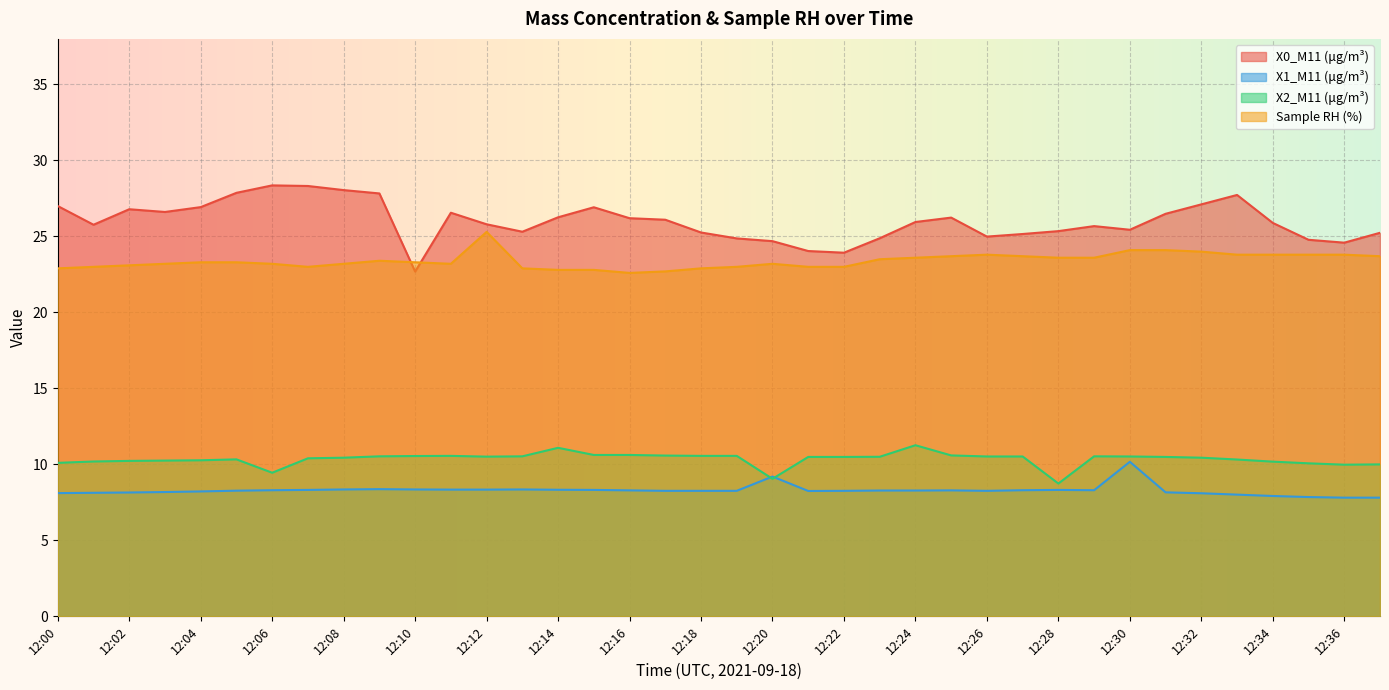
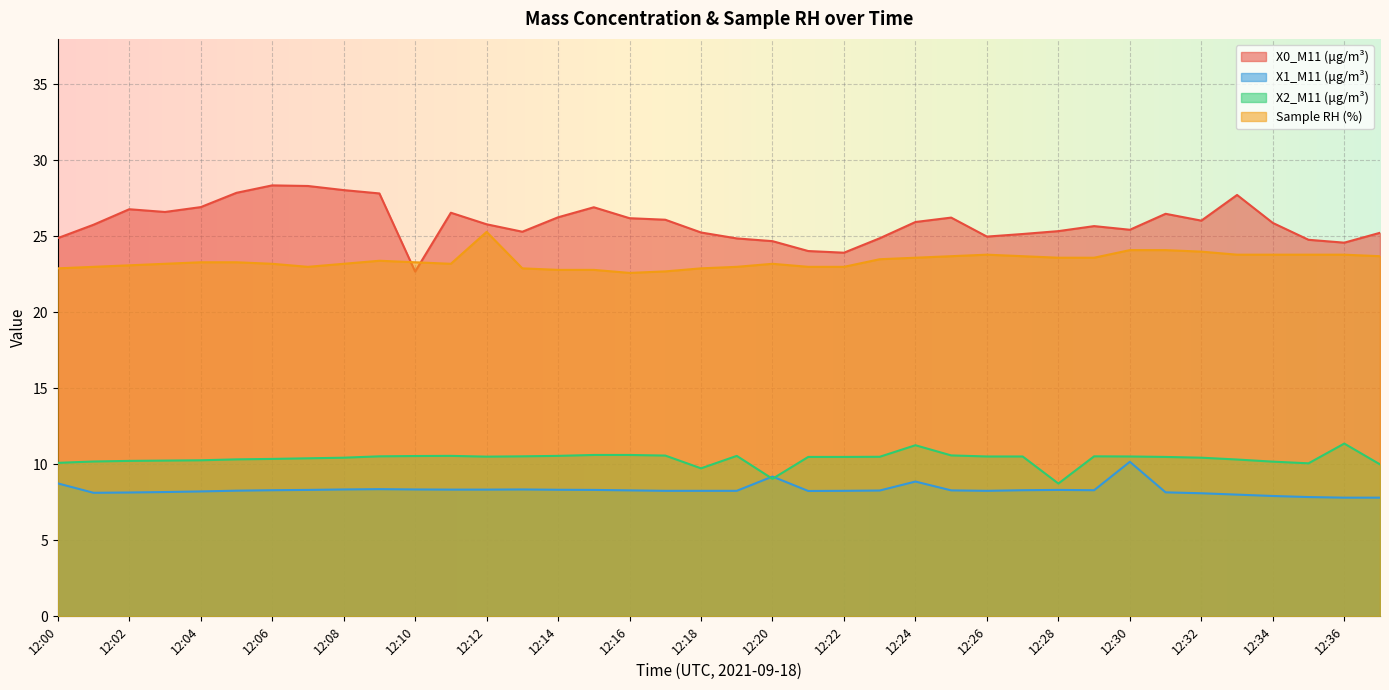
  {
    "X0_M11 (μg/m³)": {
-     "12:00": 27.0,
+     "12:00": 24.9,
      "12:02": 26.8,
      "12:04": 26.9,
      "12:06": 28.4,
      "12:08": 28.1,
      "12:10": 22.7,
      "12:12": 25.8,
      "12:14": 26.3,
      "12:16": 26.2,
      "12:18": 25.3,
      "12:20": 24.7,
      "12:22": 23.9,
      "12:24": 26.0,
      "12:26": 25.0,
      "12:28": 25.4,
      "12:30": 25.4,
-     "12:32": 27.1,
+     "12:32": 26.0,
      "12:34": 25.9,
      "12:36": 24.6
    },
    "X1_M11 (μg/m³)": {
-     "12:00": 8.1,
+     "12:00": 8.8,
      "12:02": 8.2,
      "12:04": 8.2,
      "12:06": 8.3,
      "12:08": 8.4,
      "12:10": 8.4,
      "12:12": 8.3,
      "12:14": 8.3,
      "12:16": 8.3,
      "12:18": 8.3,
      "12:22": 8.3,
-     "12:24": 8.3,
+     "12:24": 8.9,
      "12:26": 8.3,
      "12:28": 8.3,
      "12:30": 10.2,
      "12:32": 8.1,
      "12:34": 7.9,
      "12:36": 7.8
    },
    "X2_M11 (μg/m³)": {
      "12:00": 10.1,
      "12:02": 10.2,
      "12:04": 10.3,
-     "12:06": 9.5,
+     "12:06": 10.4,
      "12:08": 10.4,
      "12:10": 10.6,
      "12:12": 10.5,
-     "12:14": 11.1,
+     "12:14": 10.6,
      "12:16": 10.6,
-     "12:18": 10.6,
+     "12:18": 9.7,
      "12:22": 10.5,
      "12:24": 11.3,
      "12:26": 10.5,
      "12:28": 8.7,
      "12:30": 10.5,
      "12:32": 10.4,
      "12:34": 10.2,
-     "12:36": 10.0
+     "12:36": 11.4
    },
    "Sample RH (%)": {
      "12:00": 22.9,
      "12:02": 23.1,
      "12:04": 23.3,
      "12:06": 23.2,
      "12:08": 23.2,
      "12:10": 23.3,
      "12:12": 25.3,
      "12:14": 22.8,
      "12:16": 22.6,
      "12:18": 22.9,
      "12:20": 23.2,
      "12:22": 23.0,
      "12:24": 23.6,
      "12:26": 23.8,
      "12:28": 23.6,
      "12:30": 24.1,
      "12:32": 24.0,
      "12:34": 23.8,
      "12:36": 23.8
    }
  }
